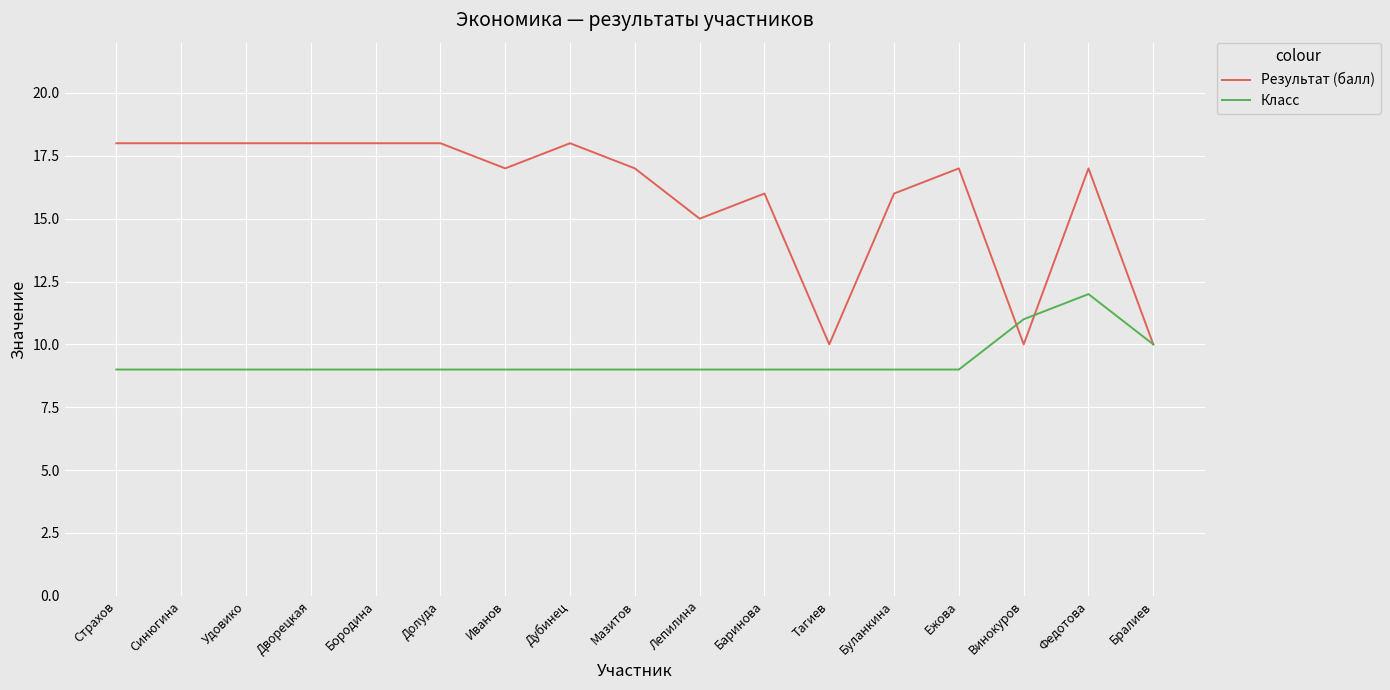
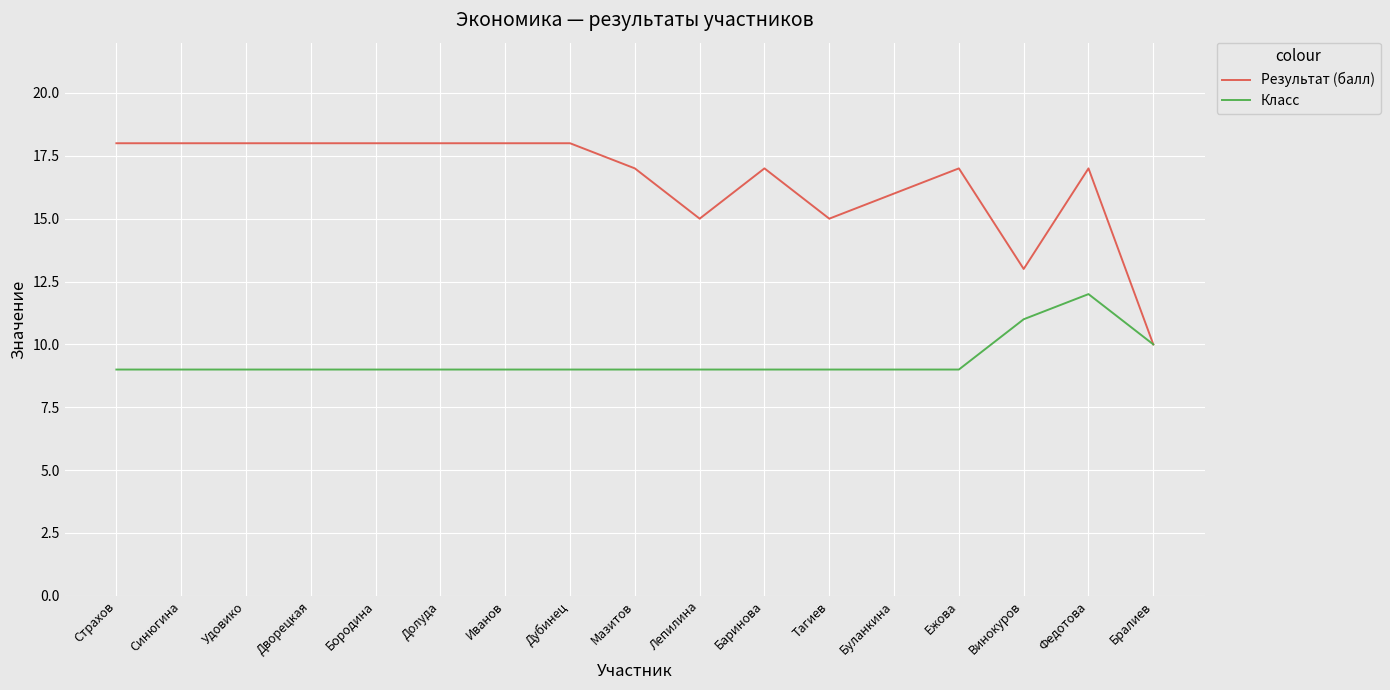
  {
    "Результат (балл)": {
      "Страхов": 18,
      "Синюгина": 18,
      "Удовико": 18,
      "Дворецкая": 18,
      "Бородина": 18,
      "Долуда": 18,
-     "Иванов": 17,
+     "Иванов": 18,
      "Дубинец": 18,
      "Мазитов": 17,
      "Лепилина": 15,
-     "Баринова": 16,
-     "Тагиев": 10,
+     "Баринова": 17,
+     "Тагиев": 15,
      "Буланкина": 16,
      "Ежова": 17,
-     "Винокуров": 10,
+     "Винокуров": 13,
      "Федотова": 17
    },
    "Класс": {
      "Страхов": 9,
      "Синюгина": 9,
      "Удовико": 9,
      "Дворецкая": 9,
      "Бородина": 9,
      "Долуда": 9,
      "Иванов": 9,
      "Дубинец": 9,
      "Мазитов": 9,
      "Лепилина": 9,
      "Баринова": 9,
      "Тагиев": 9,
      "Буланкина": 9,
      "Ежова": 9,
      "Винокуров": 11,
      "Федотова": 12
    }
  }
